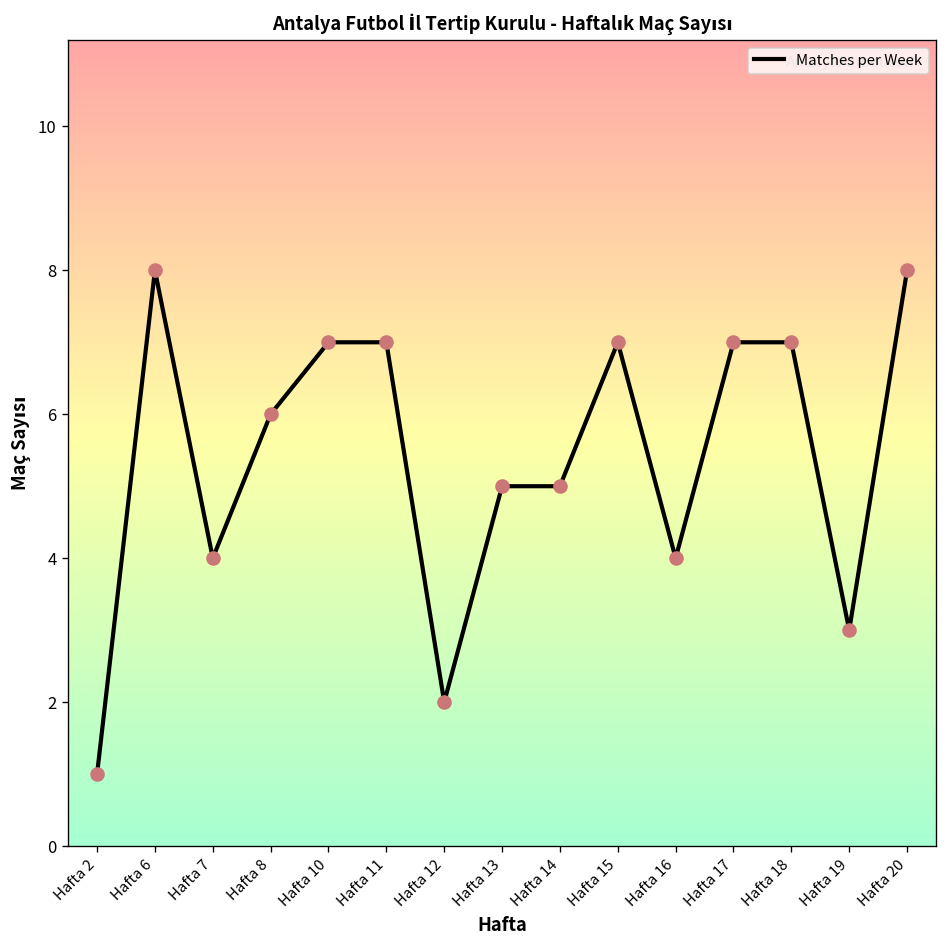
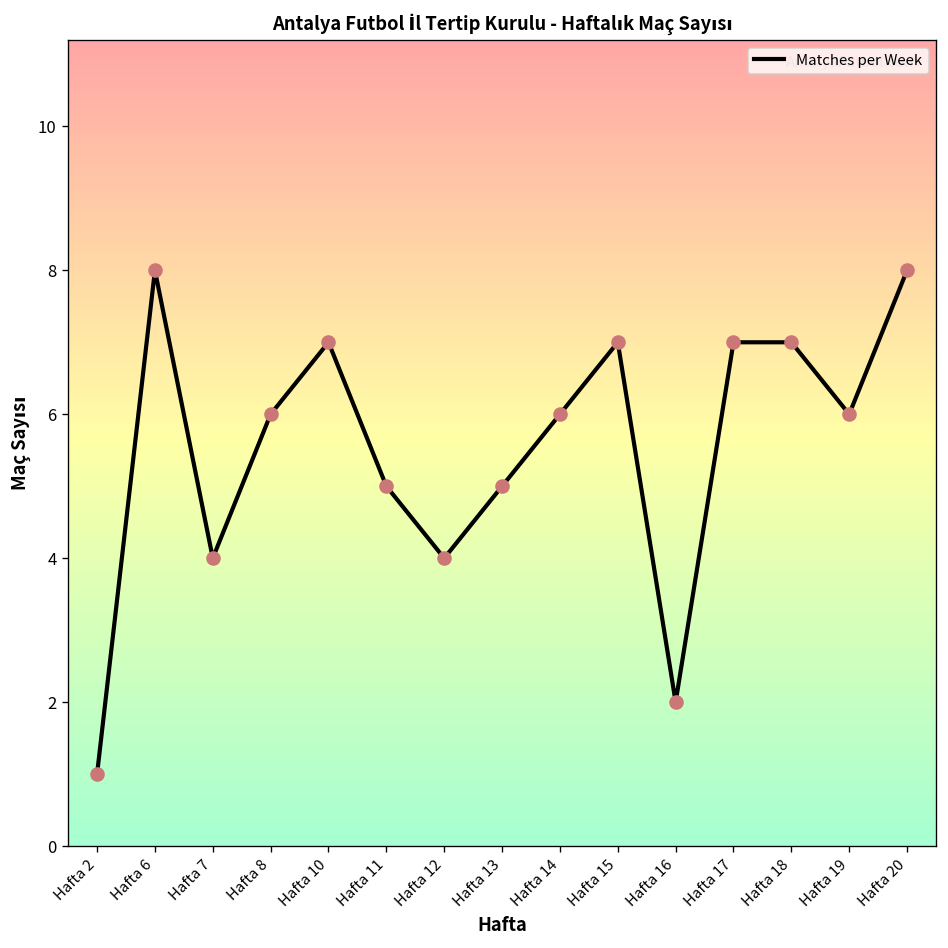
  {
    "Hafta 2": 1,
    "Hafta 6": 8,
    "Hafta 7": 4,
    "Hafta 8": 6,
    "Hafta 10": 7,
-   "Hafta 11": 7,
-   "Hafta 12": 2,
+   "Hafta 11": 5,
+   "Hafta 12": 4,
    "Hafta 13": 5,
-   "Hafta 14": 5,
+   "Hafta 14": 6,
    "Hafta 15": 7,
-   "Hafta 16": 4,
+   "Hafta 16": 2,
    "Hafta 17": 7,
    "Hafta 18": 7,
-   "Hafta 19": 3,
+   "Hafta 19": 6,
    "Hafta 20": 8
  }
